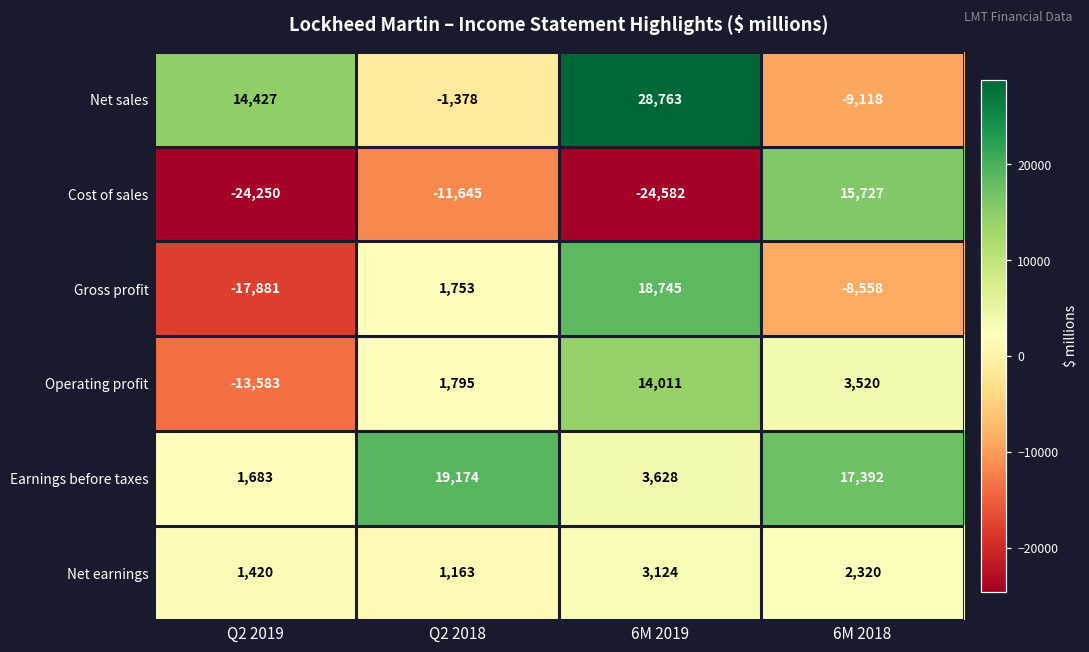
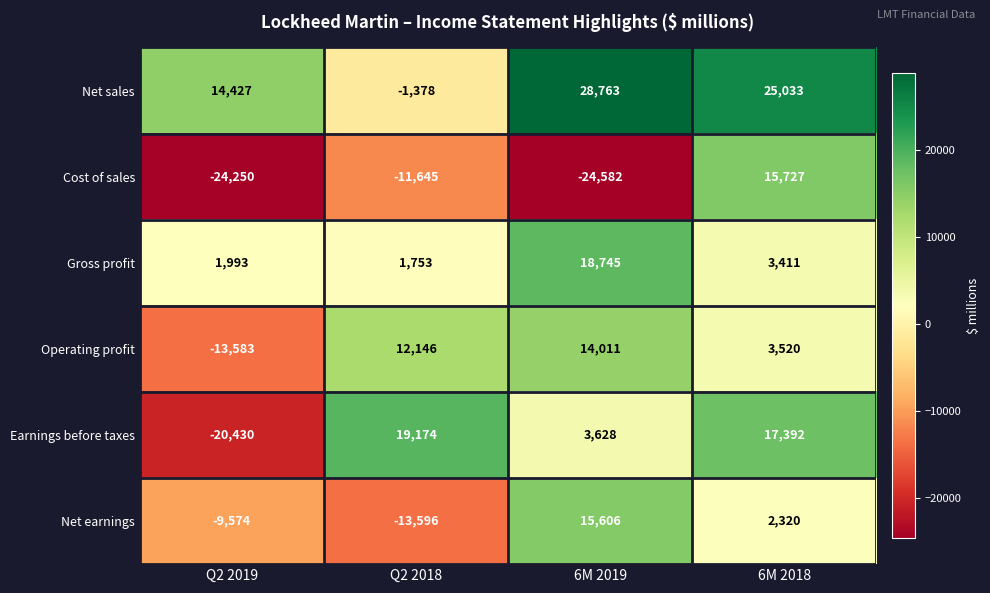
  {
    "Net sales": {
      "Q2 2019": "14,427",
      "Q2 2018": "-1,378",
      "6M 2019": "28,763",
-     "6M 2018": "-9,118"
+     "6M 2018": "25,033"
    },
    "Cost of sales": {
      "Q2 2019": "-24,250",
      "Q2 2018": "-11,645",
      "6M 2019": "-24,582",
      "6M 2018": "15,727"
    },
    "Gross profit": {
-     "Q2 2019": "-17,881",
+     "Q2 2019": "1,993",
      "Q2 2018": "1,753",
      "6M 2019": "18,745",
-     "6M 2018": "-8,558"
+     "6M 2018": "3,411"
    },
    "Operating profit": {
      "Q2 2019": "-13,583",
-     "Q2 2018": "1,795",
+     "Q2 2018": "12,146",
      "6M 2019": "14,011",
      "6M 2018": "3,520"
    },
    "Earnings before taxes": {
-     "Q2 2019": "1,683",
+     "Q2 2019": "-20,430",
      "Q2 2018": "19,174",
      "6M 2019": "3,628",
      "6M 2018": "17,392"
    },
    "Net earnings": {
-     "Q2 2019": "1,420",
-     "Q2 2018": "1,163",
-     "6M 2019": "3,124",
+     "Q2 2019": "-9,574",
+     "Q2 2018": "-13,596",
+     "6M 2019": "15,606",
      "6M 2018": "2,320"
    }
  }
